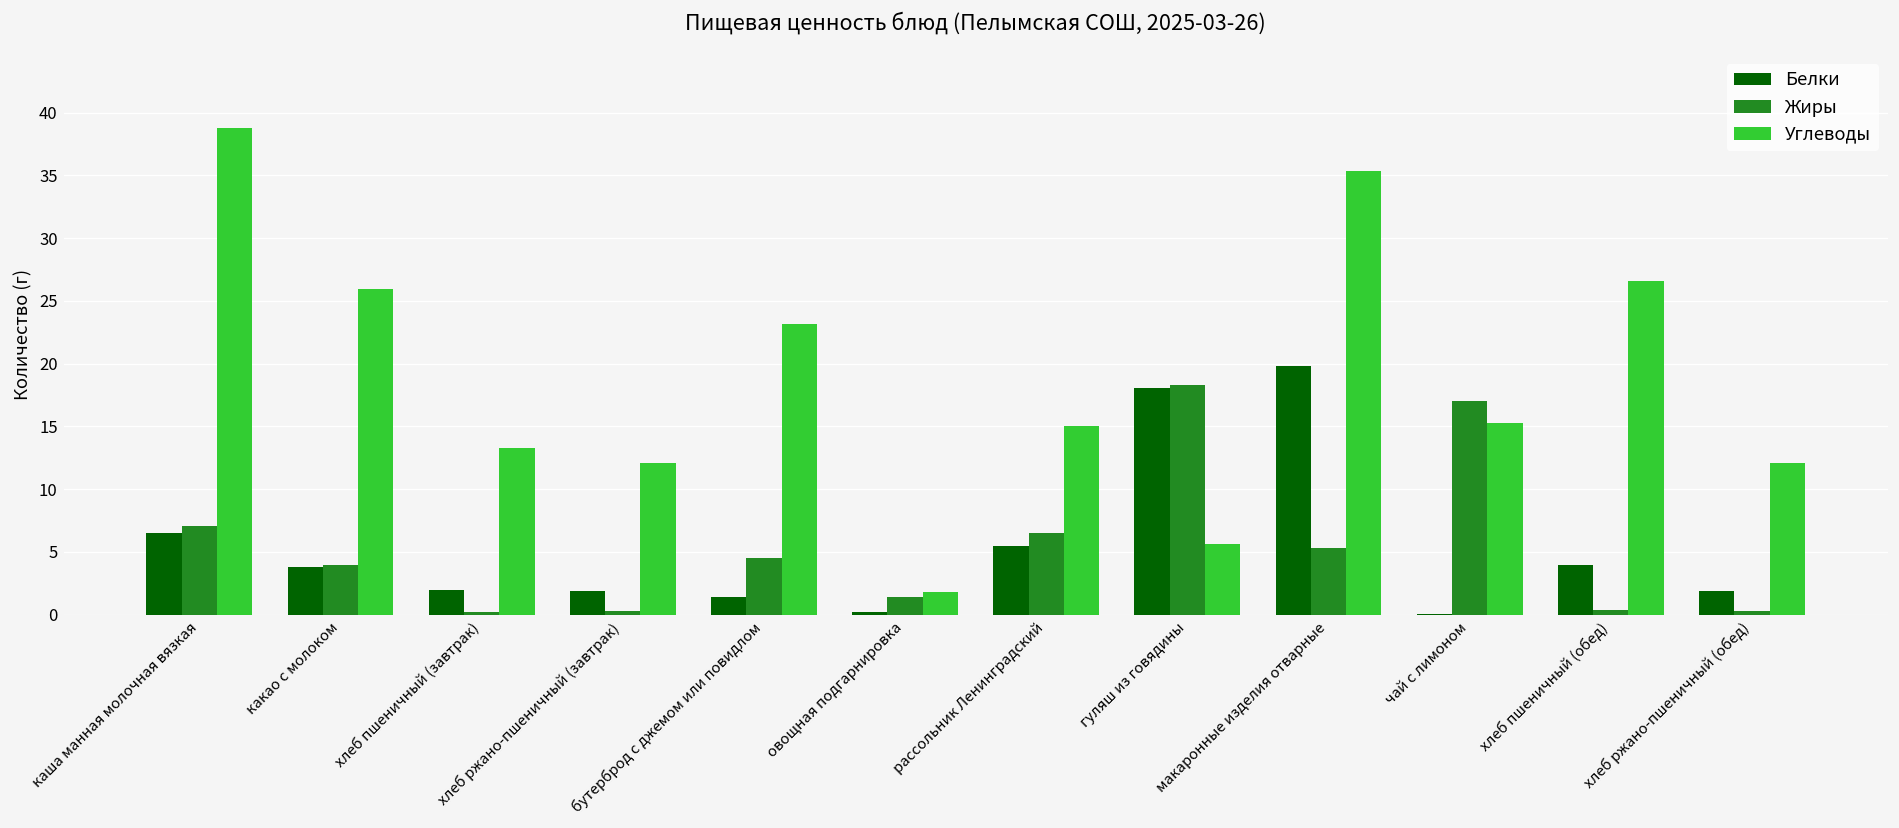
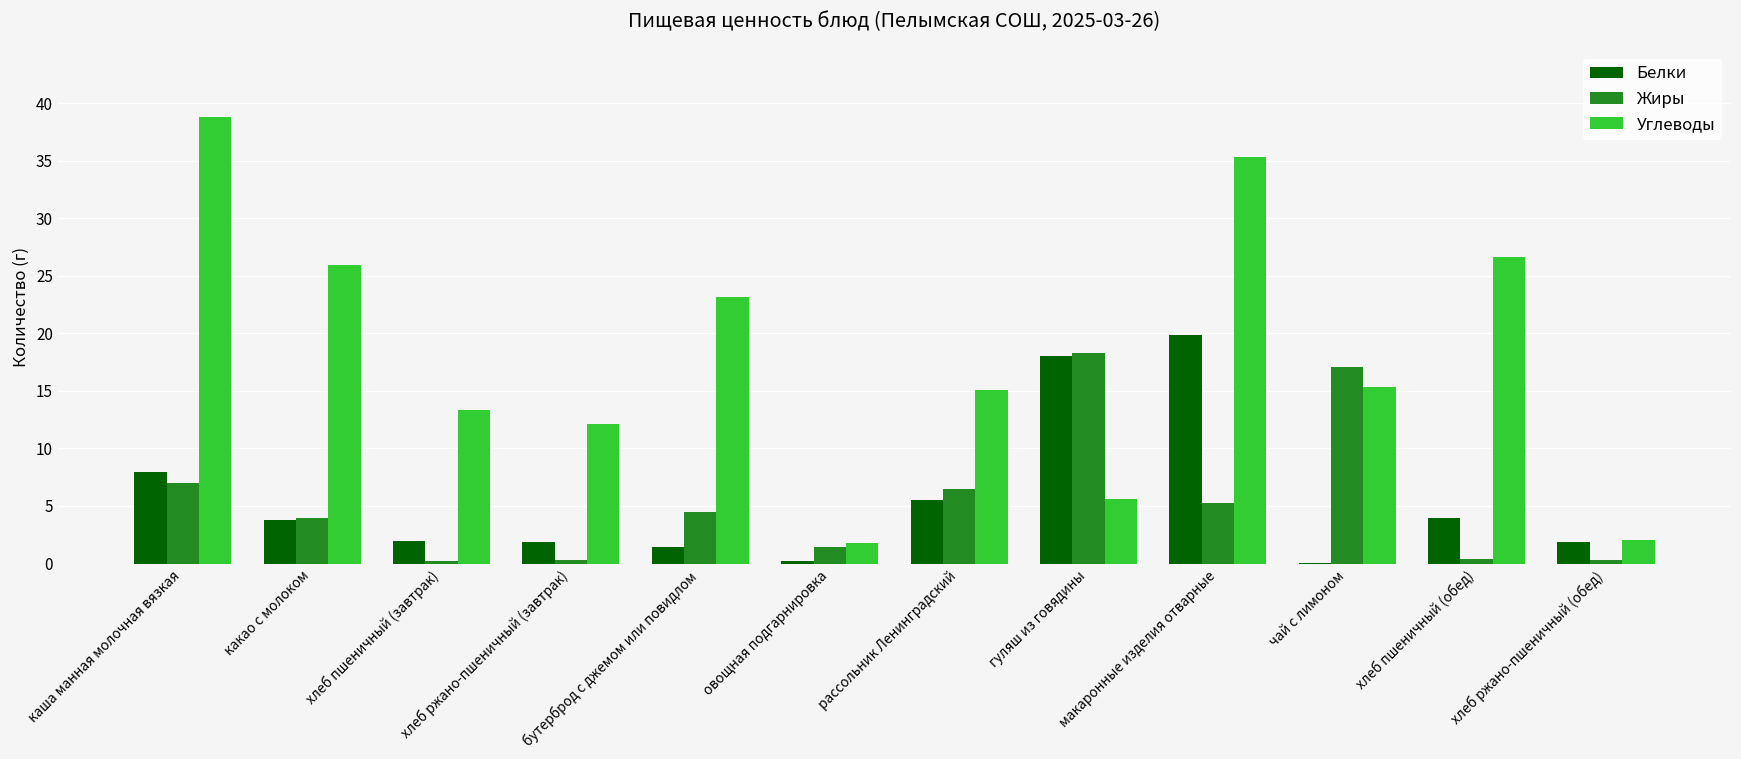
  {
    "Белки": {
-     "каша манная молочная вязкая": 6.5,
+     "каша манная молочная вязкая": 8.0,
      "какао с молоком": 3.8,
      "хлеб пшеничный (завтрак)": 2.0,
      "хлеб ржано-пшеничный (завтрак)": 1.9,
      "бутерброд с джемом или повидлом": 1.4,
      "рассольник Ленинградский": 5.5,
      "гуляш из говядины": 18.1,
      "макаронные изделия отварные": 19.8,
      "хлеб пшеничный (обед)": 3.9,
      "хлеб ржано-пшеничный (обед)": 1.9
    },
    "Жиры": {
      "каша манная молочная вязкая": 7.0,
      "какао с молоком": 3.9,
      "хлеб ржано-пшеничный (завтрак)": 0.3,
      "бутерброд с джемом или повидлом": 4.5,
      "овощная подгарнировка": 1.5,
      "рассольник Ленинградский": 6.5,
      "гуляш из говядины": 18.3,
      "макаронные изделия отварные": 5.3,
      "чай с лимоном": 17.0,
      "хлеб пшеничный (обед)": 0.4,
      "хлеб ржано-пшеничный (обед)": 0.3
    },
    "Углеводы": {
      "каша манная молочная вязкая": 38.8,
      "какао с молоком": 26.0,
      "хлеб пшеничный (завтрак)": 13.3,
      "хлеб ржано-пшеничный (завтрак)": 12.1,
      "бутерброд с джемом или повидлом": 23.2,
      "овощная подгарнировка": 1.8,
      "рассольник Ленинградский": 15.1,
      "гуляш из говядины": 5.6,
      "макаронные изделия отварные": 35.3,
      "чай с лимоном": 15.3,
      "хлеб пшеничный (обед)": 26.6,
-     "хлеб ржано-пшеничный (обед)": 12.1
+     "хлеб ржано-пшеничный (обед)": 2.0
    }
  }
